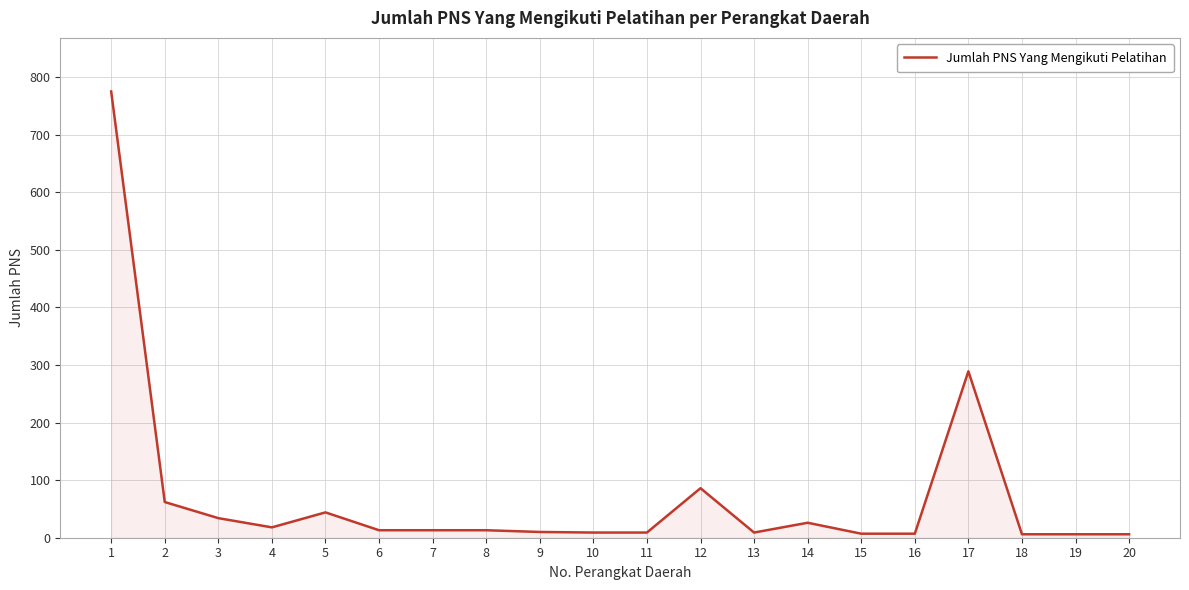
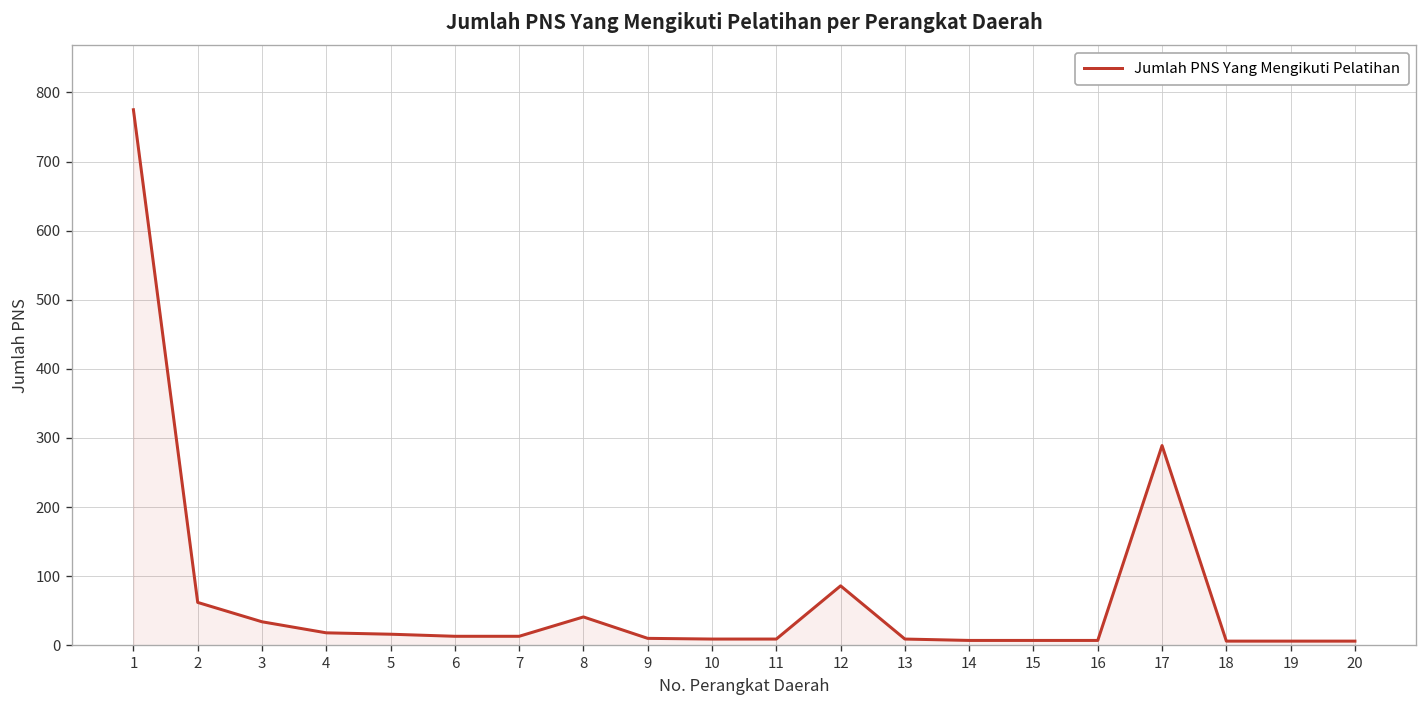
  {
    "1": 780,
    "2": 60,
    "3": 30,
    "4": 20,
-   "5": 40,
+   "5": 20,
    "6": 10,
    "7": 10,
-   "8": 10,
+   "8": 40,
    "9": 10,
    "10": 10,
    "11": 10,
    "12": 90,
    "13": 10,
-   "14": 30,
+   "14": 10,
    "15": 10,
    "16": 10,
    "17": 290,
    "18": 10,
    "19": 10,
    "20": 10
  }
